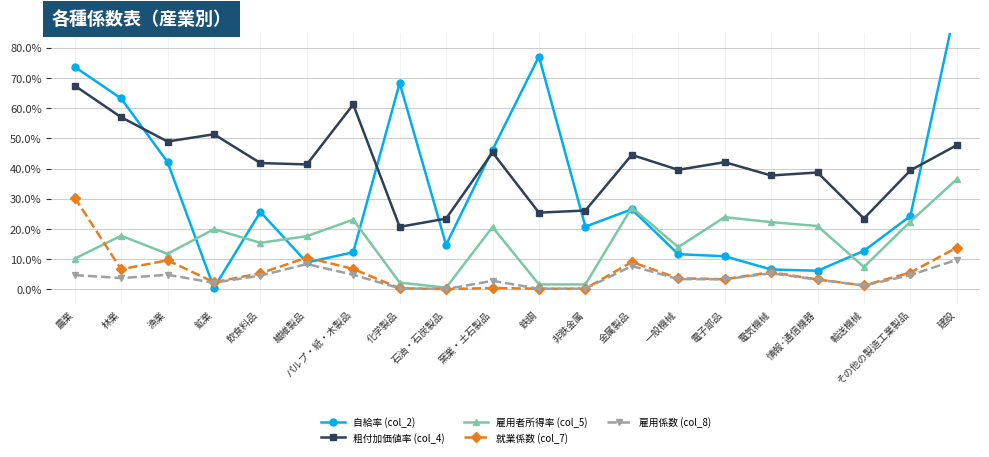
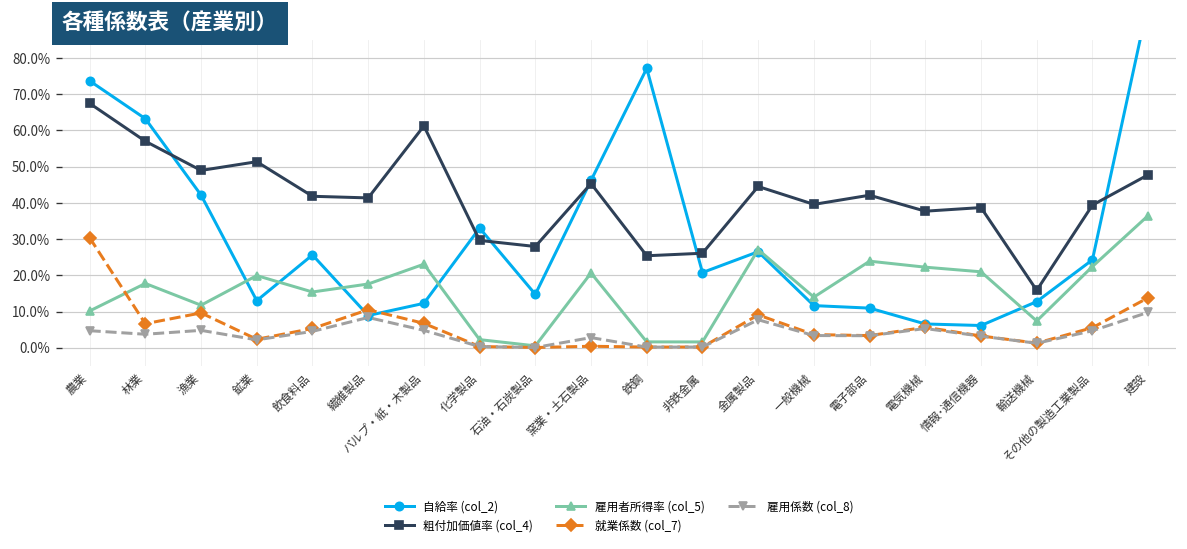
  {
    "自給率 (col_2)": {
      "農業": "74%",
      "林業": "63%",
      "漁業": "42%",
-     "鉱業": "0%",
+     "鉱業": "13%",
      "飲食料品": "26%",
      "パルプ・紙・木製品": "12%",
-     "化学製品": "68%",
+     "化学製品": "33%",
      "石油・石炭製品": "15%",
      "窯業・土石製品": "46%",
      "鉄鋼": "77%",
      "非鉄金属": "21%",
      "一般機械": "12%",
      "電子部品": "11%",
      "電気機械": "7%",
      "情報･通信機器": "6%",
      "輸送機械": "13%",
      "その他の製造工業製品": "24%"
    },
    "粗付加価値率 (col_4)": {
      "農業": "67%",
      "林業": "57%",
      "漁業": "49%",
      "鉱業": "51%",
      "飲食料品": "42%",
      "繊維製品": "41%",
      "パルプ・紙・木製品": "61%",
-     "化学製品": "21%",
-     "石油・石炭製品": "23%",
+     "化学製品": "30%",
+     "石油・石炭製品": "28%",
      "窯業・土石製品": "45%",
      "鉄鋼": "25%",
      "非鉄金属": "26%",
      "金属製品": "45%",
      "一般機械": "40%",
      "電子部品": "42%",
      "電気機械": "38%",
      "情報･通信機器": "39%",
-     "輸送機械": "23%",
+     "輸送機械": "16%",
      "その他の製造工業製品": "39%",
      "建設": "48%"
    },
    "就業係数 (col_7)": {
      "農業": "30%",
      "林業": "7%",
      "漁業": "10%",
      "繊維製品": "11%",
      "パルプ・紙・木製品": "7%",
      "窯業・土石製品": "0%",
      "金属製品": "9%",
      "建設": "14%"
    }
  }
